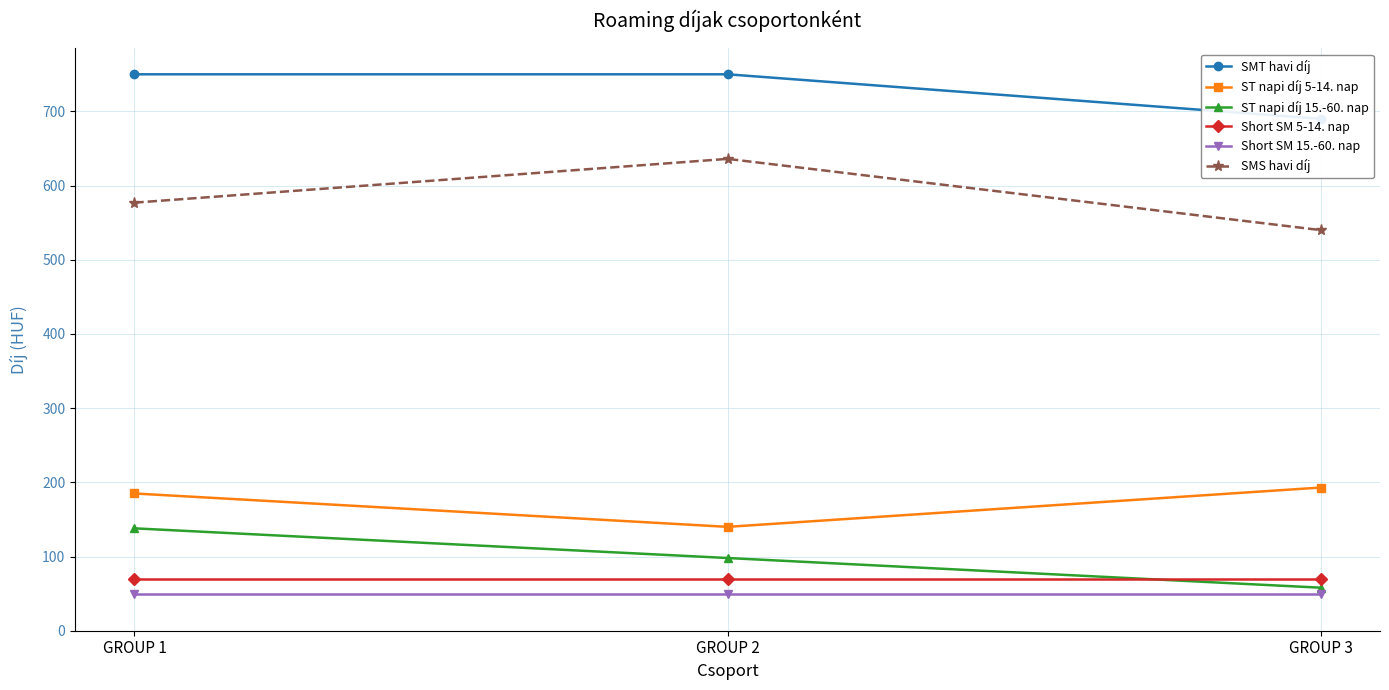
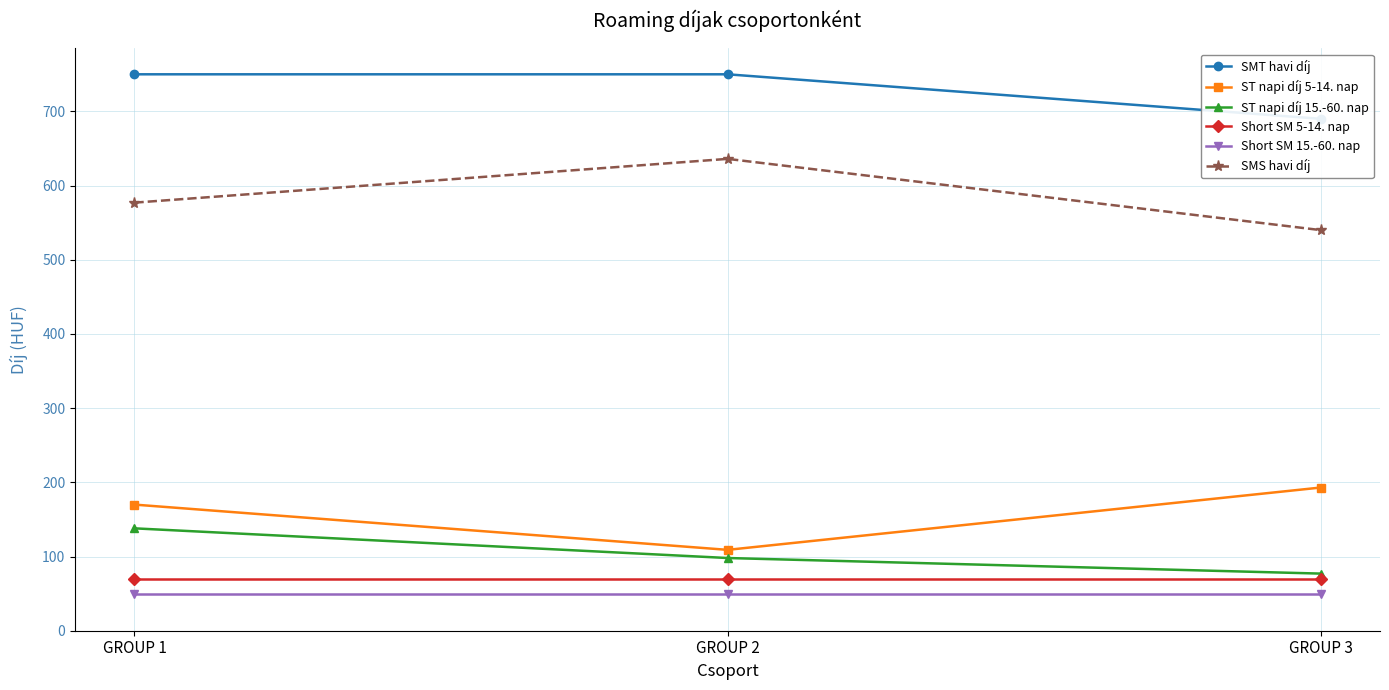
  {
    "SMT havi díj": {
      "GROUP 1": 750,
      "GROUP 2": 750
    },
    "ST napi díj 5-14. nap": {
-     "GROUP 1": 190,
-     "GROUP 2": 140,
+     "GROUP 1": 170,
+     "GROUP 2": 110,
      "GROUP 3": 190
    },
    "ST napi díj 15.-60. nap": {
      "GROUP 1": 140,
      "GROUP 2": 100,
-     "GROUP 3": 60
+     "GROUP 3": 80
    },
    "Short SM 5-14. nap": {
      "GROUP 1": 70,
      "GROUP 2": 70,
      "GROUP 3": 70
    },
    "Short SM 15.-60. nap": {
      "GROUP 1": 50,
      "GROUP 2": 50,
      "GROUP 3": 50
    },
    "SMS havi díj": {
      "GROUP 1": 580,
      "GROUP 2": 640,
      "GROUP 3": 540
    }
  }
